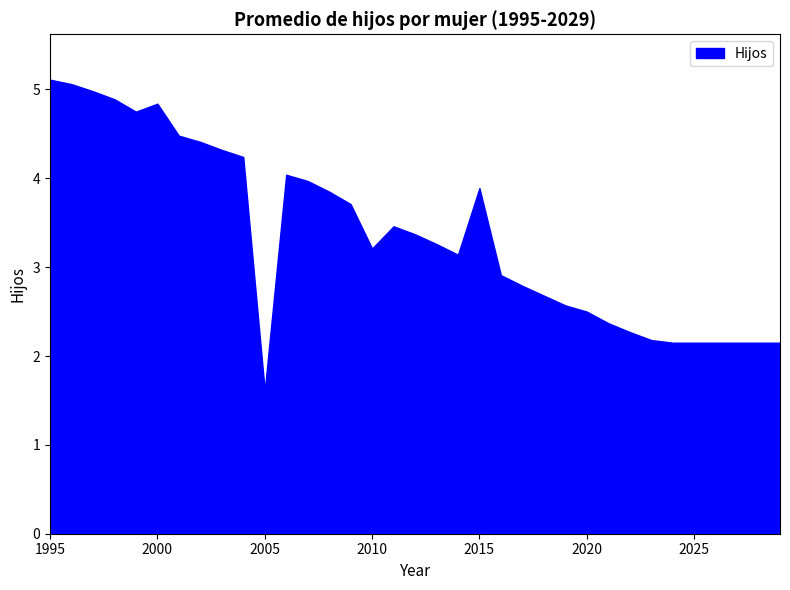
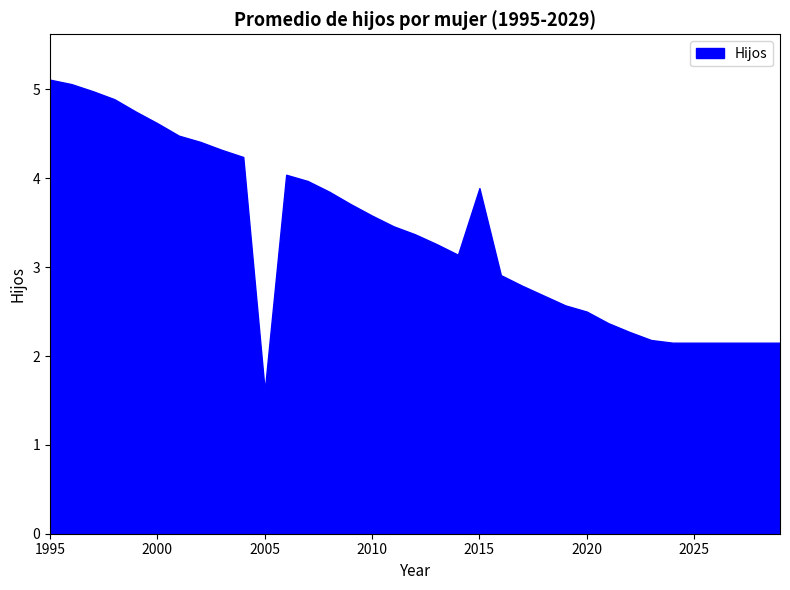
  {
    "1995": 5.1,
-   "2000": 4.8,
+   "2000": 4.6,
    "2005": 1.6,
-   "2010": 3.2,
+   "2010": 3.6,
    "2015": 3.9,
    "2020": 2.5,
    "2025": 2.2
  }
